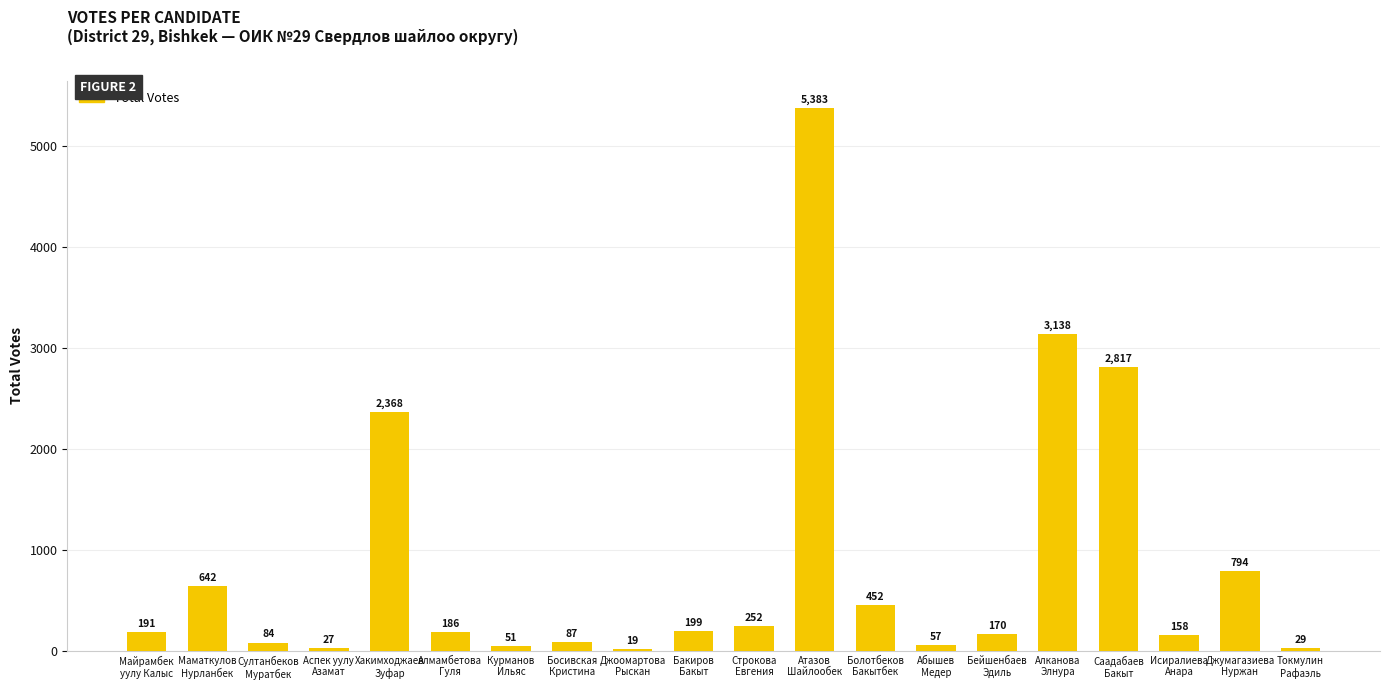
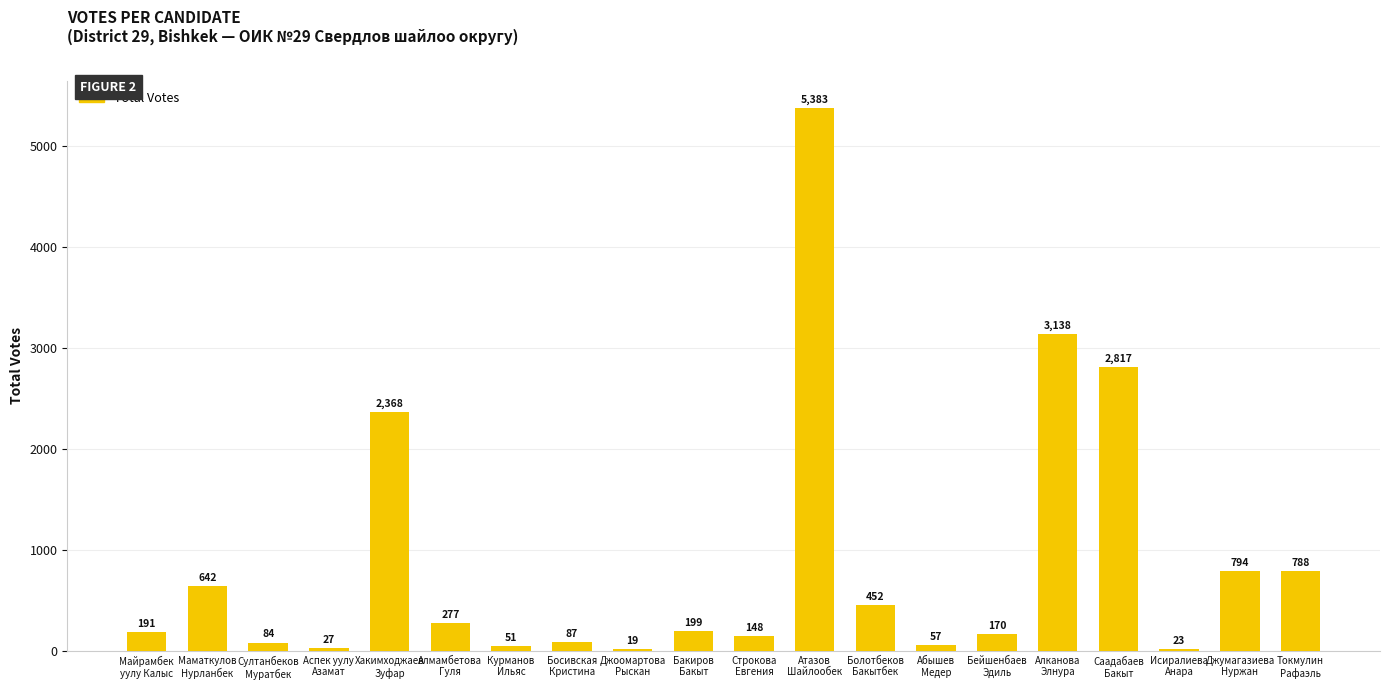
  {
    "Майрамбек уулу Калыс": "191",
    "Маматкулов Нурланбек": "642",
    "Султанбеков Муратбек": "84",
    "Аспек уулу Азамат": "27",
    "Хакимходжаев Зуфар": "2,368",
-   "Алмамбетова Гуля": "186",
+   "Алмамбетова Гуля": "277",
    "Курманов Ильяс": "51",
    "Босивская Кристина": "87",
    "Джоомартова Рыскан": "19",
    "Бакиров Бакыт": "199",
-   "Строкова Евгения": "252",
+   "Строкова Евгения": "148",
    "Атазов Шайлообек": "5,383",
    "Болотбеков Бакытбек": "452",
    "Абышев Медер": "57",
    "Бейшенбаев Эдиль": "170",
    "Алканова Элнура": "3,138",
    "Саадабаев Бакыт": "2,817",
-   "Исиралиева Анара": "158",
+   "Исиралиева Анара": "23",
    "Джумагазиева Нуржан": "794",
-   "Токмулин Рафаэль": "29"
+   "Токмулин Рафаэль": "788"
  }
